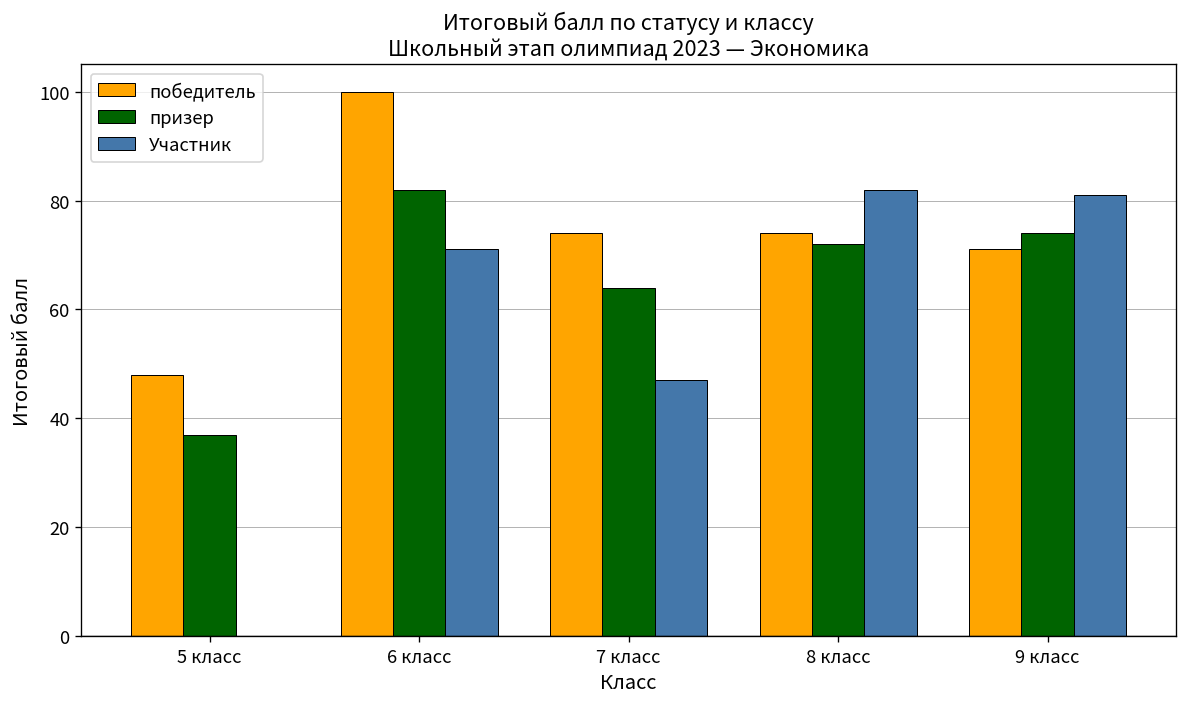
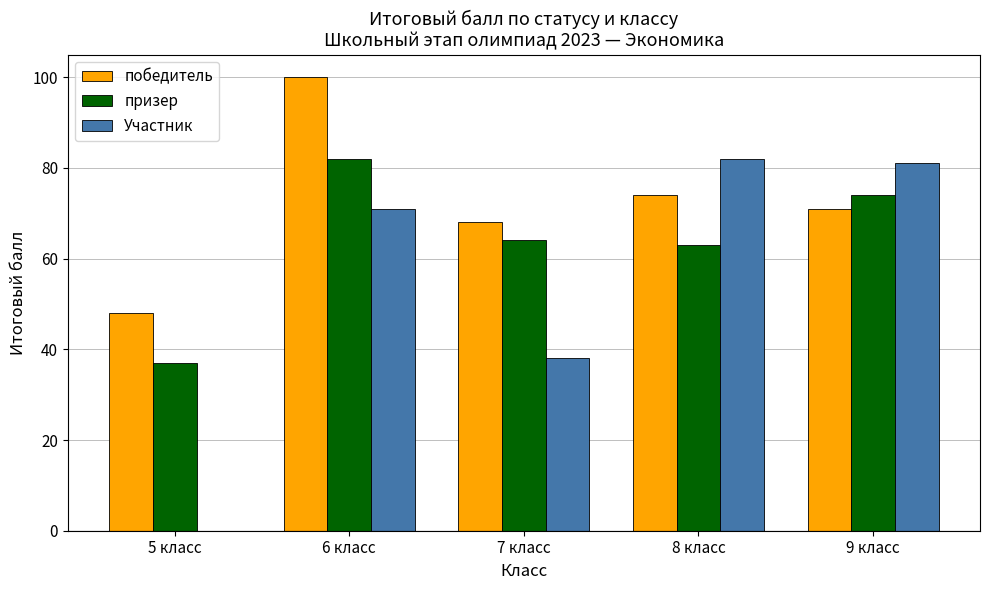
  {
    "победитель": {
      "5 класс": 48,
      "6 класс": 100,
-     "7 класс": 74,
+     "7 класс": 68,
      "8 класс": 74,
      "9 класс": 71
    },
    "призер": {
      "5 класс": 37,
      "6 класс": 82,
      "7 класс": 64,
-     "8 класс": 72,
+     "8 класс": 63,
      "9 класс": 74
    },
    "Участник": {
      "5 класс": 0,
      "6 класс": 71,
-     "7 класс": 47,
+     "7 класс": 38,
      "8 класс": 82,
      "9 класс": 81
    }
  }
